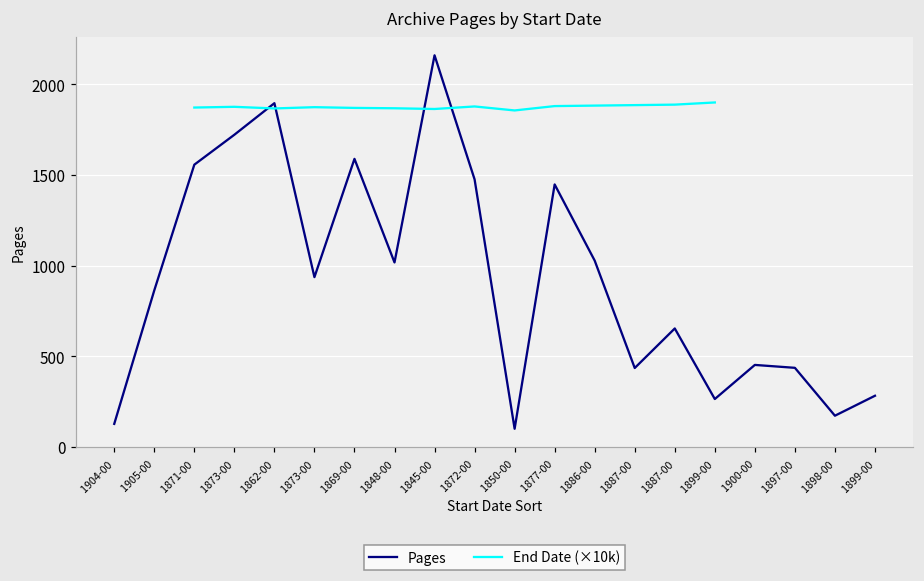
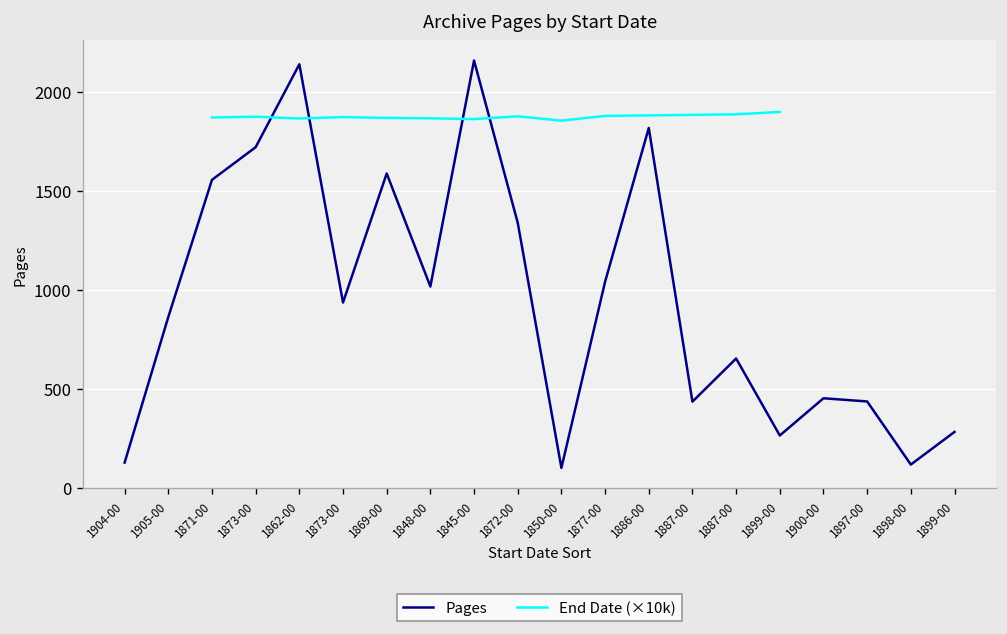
  {
    "Pages": {
      "1904-00": 130,
      "1905-00": 860,
      "1871-00": 1560,
-     "1862-00": 1900,
+     "1862-00": 2140,
      "1869-00": 1590,
      "1848-00": 1020,
      "1845-00": 2160,
-     "1872-00": 1480,
+     "1872-00": 1340,
      "1850-00": 100,
-     "1877-00": 1450,
-     "1886-00": 1030,
+     "1877-00": 1040,
+     "1886-00": 1820,
      "1900-00": 450,
      "1897-00": 440,
-     "1898-00": 170
+     "1898-00": 120
    },
    "End Date (×10k)": {
      "1871-00": 1870,
      "1862-00": 1870,
      "1869-00": 1870,
      "1848-00": 1870,
      "1845-00": 1860,
      "1872-00": 1880,
      "1850-00": 1860,
      "1877-00": 1880,
      "1887-00": 1890,
      "1899-00": 1900
    }
  }
